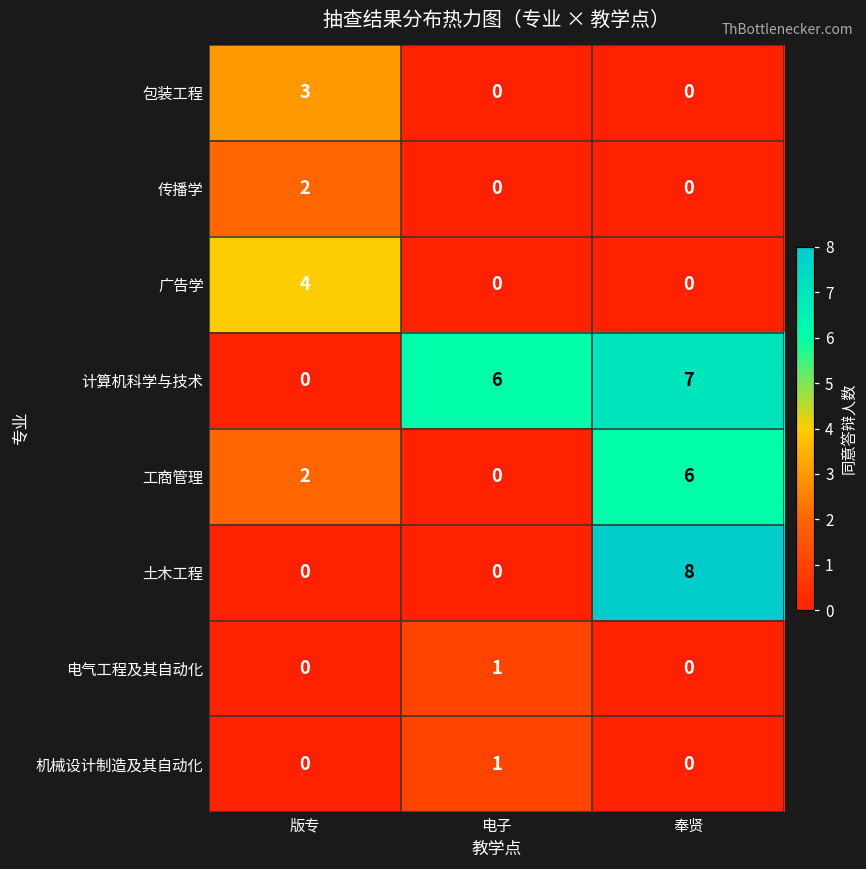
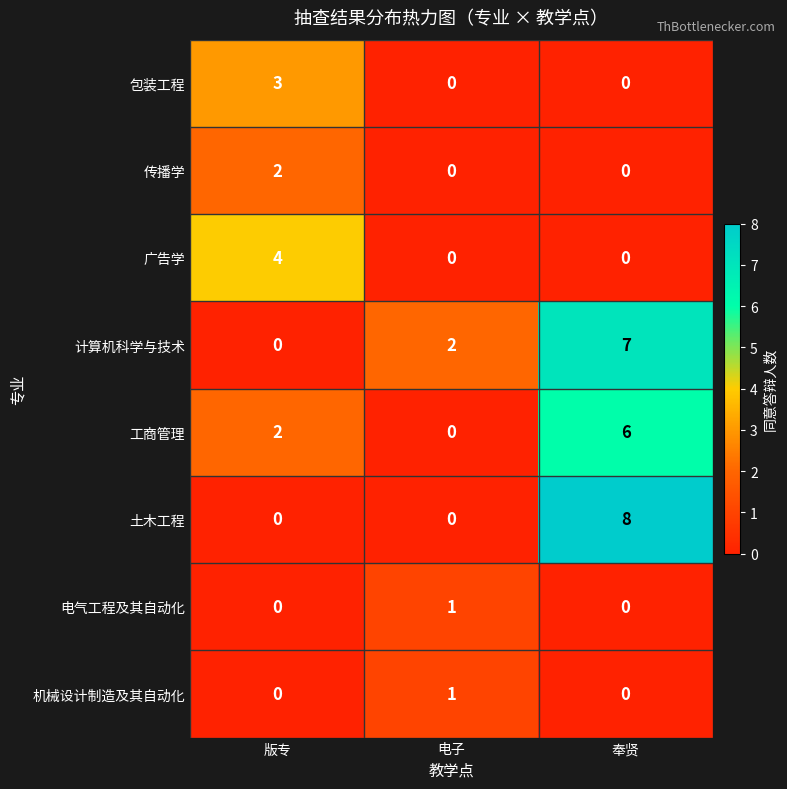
  {
    "包装工程": {
      "版专": 3,
      "电子": 0,
      "奉贤": 0
    },
    "传播学": {
      "版专": 2,
      "电子": 0,
      "奉贤": 0
    },
    "广告学": {
      "版专": 4,
      "电子": 0,
      "奉贤": 0
    },
    "计算机科学与技术": {
      "版专": 0,
-     "电子": 6,
+     "电子": 2,
      "奉贤": 7
    },
    "工商管理": {
      "版专": 2,
      "电子": 0,
      "奉贤": 6
    },
    "土木工程": {
      "版专": 0,
      "电子": 0,
      "奉贤": 8
    },
    "电气工程及其自动化": {
      "版专": 0,
      "电子": 1,
      "奉贤": 0
    },
    "机械设计制造及其自动化": {
      "版专": 0,
      "电子": 1,
      "奉贤": 0
    }
  }
